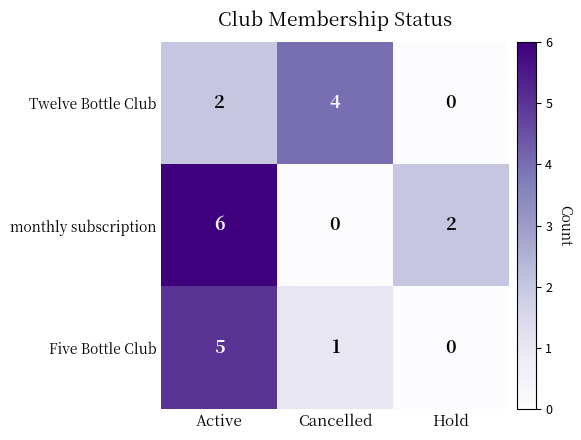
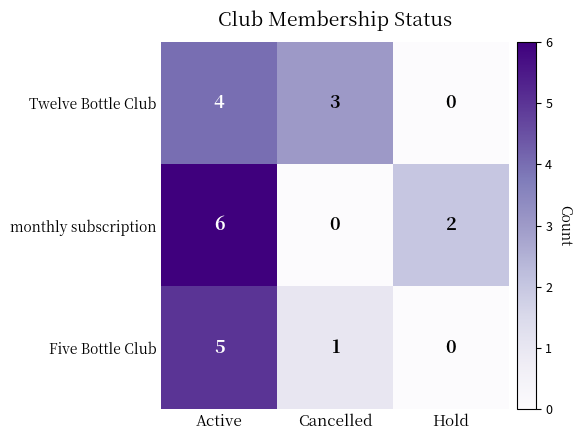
  {
    "Twelve Bottle Club": {
-     "Active": 2,
-     "Cancelled": 4,
+     "Active": 4,
+     "Cancelled": 3,
      "Hold": 0
    },
    "monthly subscription": {
      "Active": 6,
      "Cancelled": 0,
      "Hold": 2
    },
    "Five Bottle Club": {
      "Active": 5,
      "Cancelled": 1,
      "Hold": 0
    }
  }
